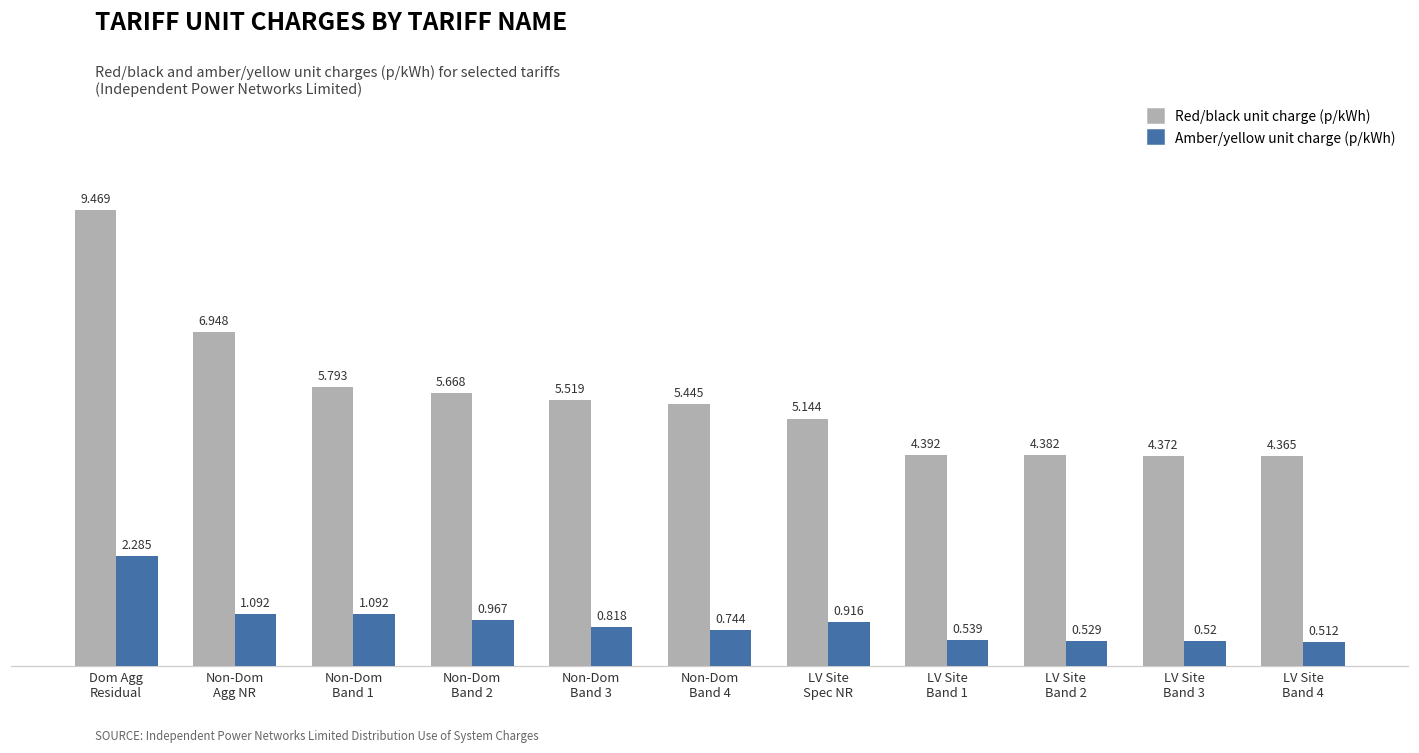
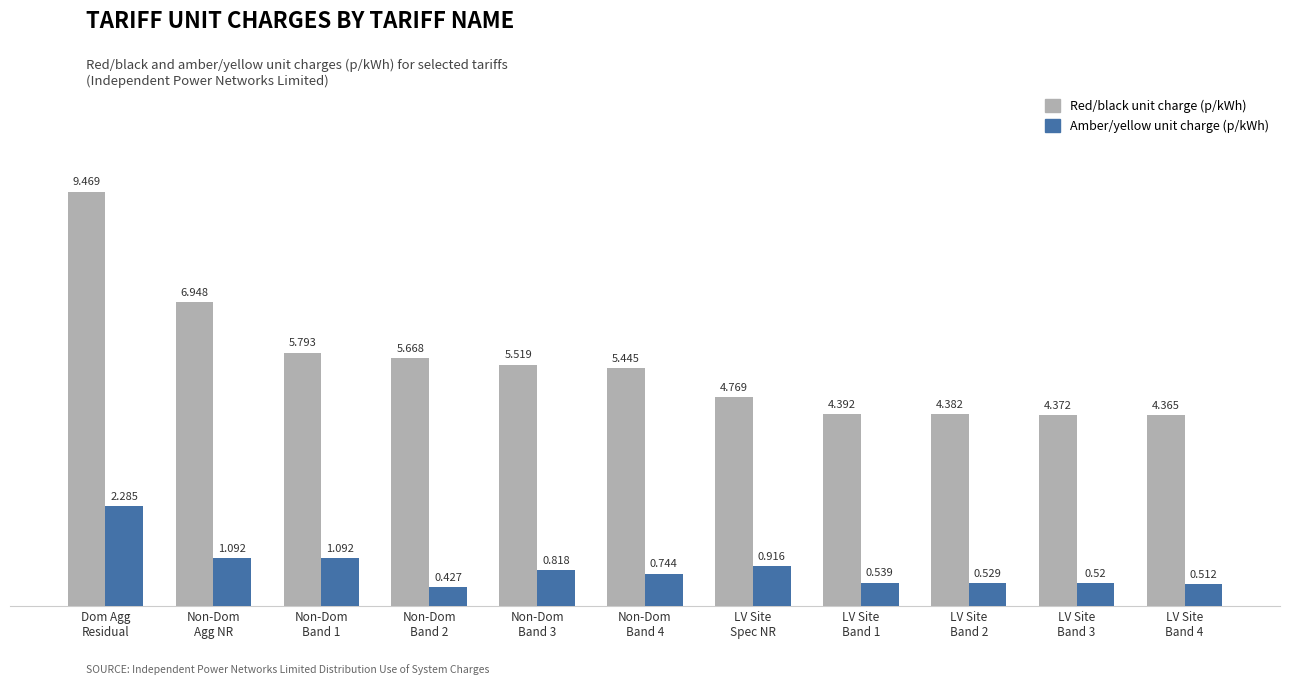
  {
    "Red/black unit charge (p/kWh)": {
      "Dom Agg Residual": 9.469,
      "Non-Dom Agg NR": 6.948,
      "Non-Dom Band 1": 5.793,
      "Non-Dom Band 2": 5.668,
      "Non-Dom Band 3": 5.519,
      "Non-Dom Band 4": 5.445,
-     "LV Site Spec NR": 5.144,
+     "LV Site Spec NR": 4.769,
      "LV Site Band 1": 4.392,
      "LV Site Band 2": 4.382,
      "LV Site Band 3": 4.372,
      "LV Site Band 4": 4.365
    },
    "Amber/yellow unit charge (p/kWh)": {
      "Dom Agg Residual": 2.285,
      "Non-Dom Agg NR": 1.092,
      "Non-Dom Band 1": 1.092,
-     "Non-Dom Band 2": 0.967,
+     "Non-Dom Band 2": 0.427,
      "Non-Dom Band 3": 0.818,
      "Non-Dom Band 4": 0.744,
      "LV Site Spec NR": 0.916,
      "LV Site Band 1": 0.539,
      "LV Site Band 2": 0.529,
      "LV Site Band 3": 0.52,
      "LV Site Band 4": 0.512
    }
  }
